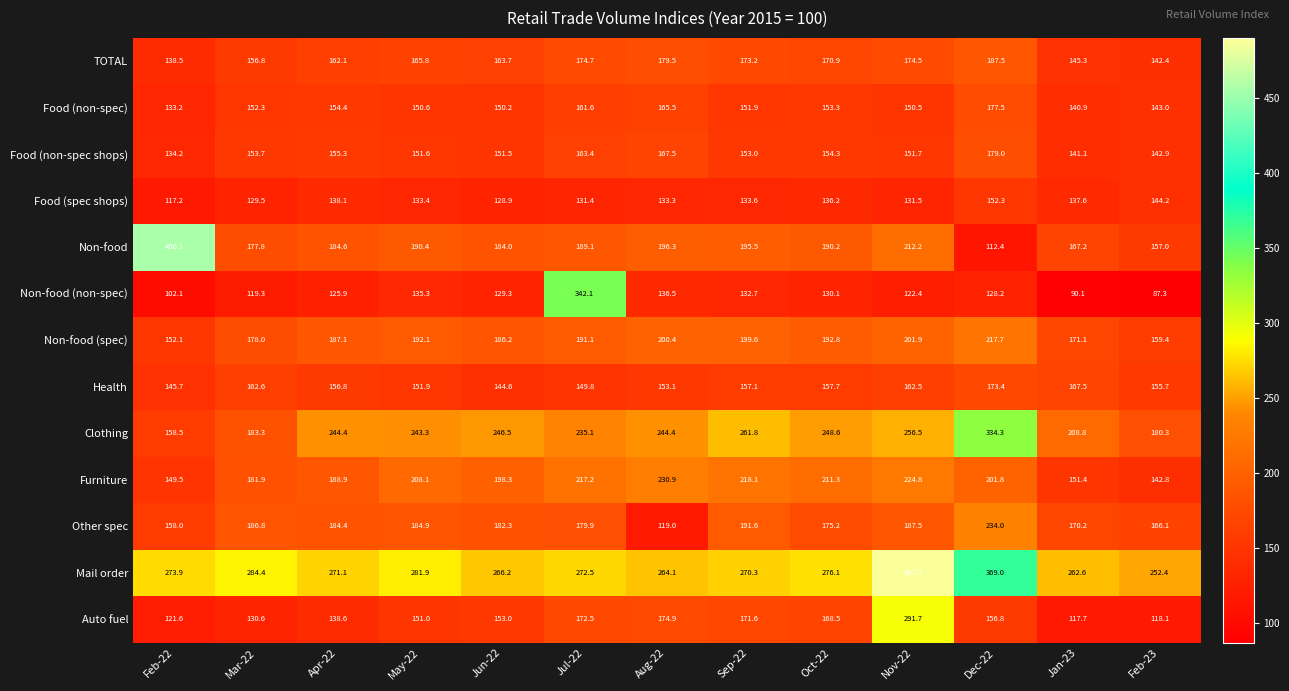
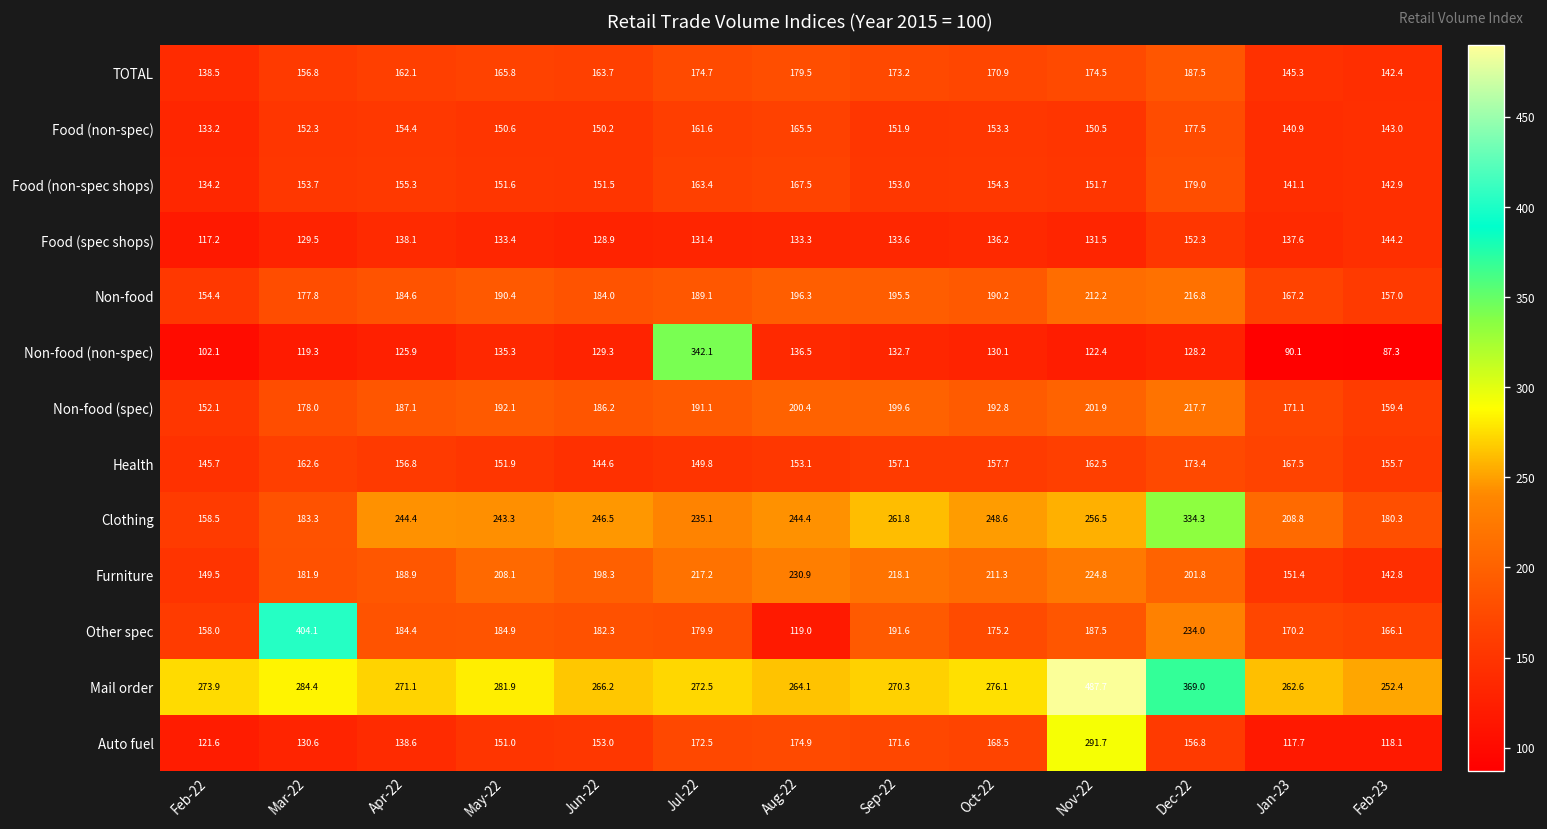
  {
    "TOTAL": {
      "Feb-22": 138.5,
      "Mar-22": 156.8,
      "Apr-22": 162.1,
      "May-22": 165.8,
      "Jun-22": 163.7,
      "Jul-22": 174.7,
      "Aug-22": 179.5,
      "Sep-22": 173.2,
      "Oct-22": 170.9,
      "Nov-22": 174.5,
      "Dec-22": 187.5,
      "Jan-23": 145.3,
      "Feb-23": 142.4
    },
    "Food (non-spec)": {
      "Feb-22": 133.2,
      "Mar-22": 152.3,
      "Apr-22": 154.4,
      "May-22": 150.6,
      "Jun-22": 150.2,
      "Jul-22": 161.6,
      "Aug-22": 165.5,
      "Sep-22": 151.9,
      "Oct-22": 153.3,
      "Nov-22": 150.5,
      "Dec-22": 177.5,
      "Jan-23": 140.9,
      "Feb-23": 143.0
    },
    "Food (non-spec shops)": {
      "Feb-22": 134.2,
      "Mar-22": 153.7,
      "Apr-22": 155.3,
      "May-22": 151.6,
      "Jun-22": 151.5,
      "Jul-22": 163.4,
      "Aug-22": 167.5,
      "Sep-22": 153.0,
      "Oct-22": 154.3,
      "Nov-22": 151.7,
      "Dec-22": 179.0,
      "Jan-23": 141.1,
      "Feb-23": 142.9
    },
    "Food (spec shops)": {
      "Feb-22": 117.2,
      "Mar-22": 129.5,
      "Apr-22": 138.1,
      "May-22": 133.4,
      "Jun-22": 128.9,
      "Jul-22": 131.4,
      "Aug-22": 133.3,
      "Sep-22": 133.6,
      "Oct-22": 136.2,
      "Nov-22": 131.5,
      "Dec-22": 152.3,
      "Jan-23": 137.6,
      "Feb-23": 144.2
    },
    "Non-food": {
-     "Feb-22": 456.1,
+     "Feb-22": 154.4,
      "Mar-22": 177.8,
      "Apr-22": 184.6,
      "May-22": 190.4,
      "Jun-22": 184.0,
      "Jul-22": 189.1,
      "Aug-22": 196.3,
      "Sep-22": 195.5,
      "Oct-22": 190.2,
      "Nov-22": 212.2,
-     "Dec-22": 112.4,
+     "Dec-22": 216.8,
      "Jan-23": 167.2,
      "Feb-23": 157.0
    },
    "Non-food (non-spec)": {
      "Feb-22": 102.1,
      "Mar-22": 119.3,
      "Apr-22": 125.9,
      "May-22": 135.3,
      "Jun-22": 129.3,
      "Jul-22": 342.1,
      "Aug-22": 136.5,
      "Sep-22": 132.7,
      "Oct-22": 130.1,
      "Nov-22": 122.4,
      "Dec-22": 128.2,
      "Jan-23": 90.1,
      "Feb-23": 87.3
    },
    "Non-food (spec)": {
      "Feb-22": 152.1,
      "Mar-22": 178.0,
      "Apr-22": 187.1,
      "May-22": 192.1,
      "Jun-22": 186.2,
      "Jul-22": 191.1,
      "Aug-22": 200.4,
      "Sep-22": 199.6,
      "Oct-22": 192.8,
      "Nov-22": 201.9,
      "Dec-22": 217.7,
      "Jan-23": 171.1,
      "Feb-23": 159.4
    },
    "Health": {
      "Feb-22": 145.7,
      "Mar-22": 162.6,
      "Apr-22": 156.8,
      "May-22": 151.9,
      "Jun-22": 144.6,
      "Jul-22": 149.8,
      "Aug-22": 153.1,
      "Sep-22": 157.1,
      "Oct-22": 157.7,
      "Nov-22": 162.5,
      "Dec-22": 173.4,
      "Jan-23": 167.5,
      "Feb-23": 155.7
    },
    "Clothing": {
      "Feb-22": 158.5,
      "Mar-22": 183.3,
      "Apr-22": 244.4,
      "May-22": 243.3,
      "Jun-22": 246.5,
      "Jul-22": 235.1,
      "Aug-22": 244.4,
      "Sep-22": 261.8,
      "Oct-22": 248.6,
      "Nov-22": 256.5,
      "Dec-22": 334.3,
      "Jan-23": 208.8,
      "Feb-23": 180.3
    },
    "Furniture": {
      "Feb-22": 149.5,
      "Mar-22": 181.9,
      "Apr-22": 188.9,
      "May-22": 208.1,
      "Jun-22": 198.3,
      "Jul-22": 217.2,
      "Aug-22": 230.9,
      "Sep-22": 218.1,
      "Oct-22": 211.3,
      "Nov-22": 224.8,
      "Dec-22": 201.8,
      "Jan-23": 151.4,
      "Feb-23": 142.8
    },
    "Other spec": {
      "Feb-22": 158.0,
-     "Mar-22": 186.8,
+     "Mar-22": 404.1,
      "Apr-22": 184.4,
      "May-22": 184.9,
      "Jun-22": 182.3,
      "Jul-22": 179.9,
      "Aug-22": 119.0,
      "Sep-22": 191.6,
      "Oct-22": 175.2,
      "Nov-22": 187.5,
      "Dec-22": 234.0,
      "Jan-23": 170.2,
      "Feb-23": 166.1
    },
    "Mail order": {
      "Feb-22": 273.9,
      "Mar-22": 284.4,
      "Apr-22": 271.1,
      "May-22": 281.9,
      "Jun-22": 266.2,
      "Jul-22": 272.5,
      "Aug-22": 264.1,
      "Sep-22": 270.3,
      "Oct-22": 276.1,
      "Nov-22": 487.7,
      "Dec-22": 369.0,
      "Jan-23": 262.6,
      "Feb-23": 252.4
    },
    "Auto fuel": {
      "Feb-22": 121.6,
      "Mar-22": 130.6,
      "Apr-22": 138.6,
      "May-22": 151.0,
      "Jun-22": 153.0,
      "Jul-22": 172.5,
      "Aug-22": 174.9,
      "Sep-22": 171.6,
      "Oct-22": 168.5,
      "Nov-22": 291.7,
      "Dec-22": 156.8,
      "Jan-23": 117.7,
      "Feb-23": 118.1
    }
  }
